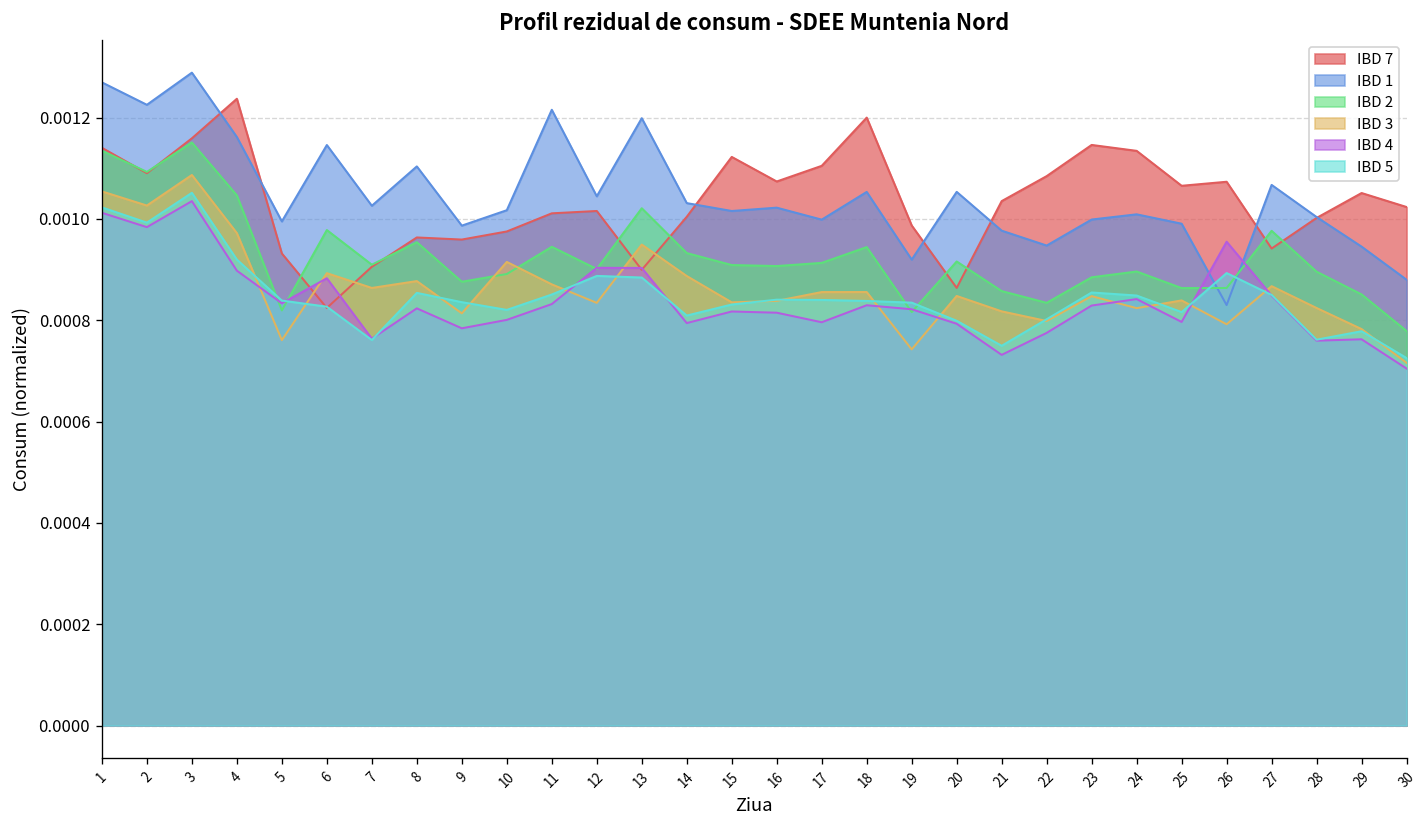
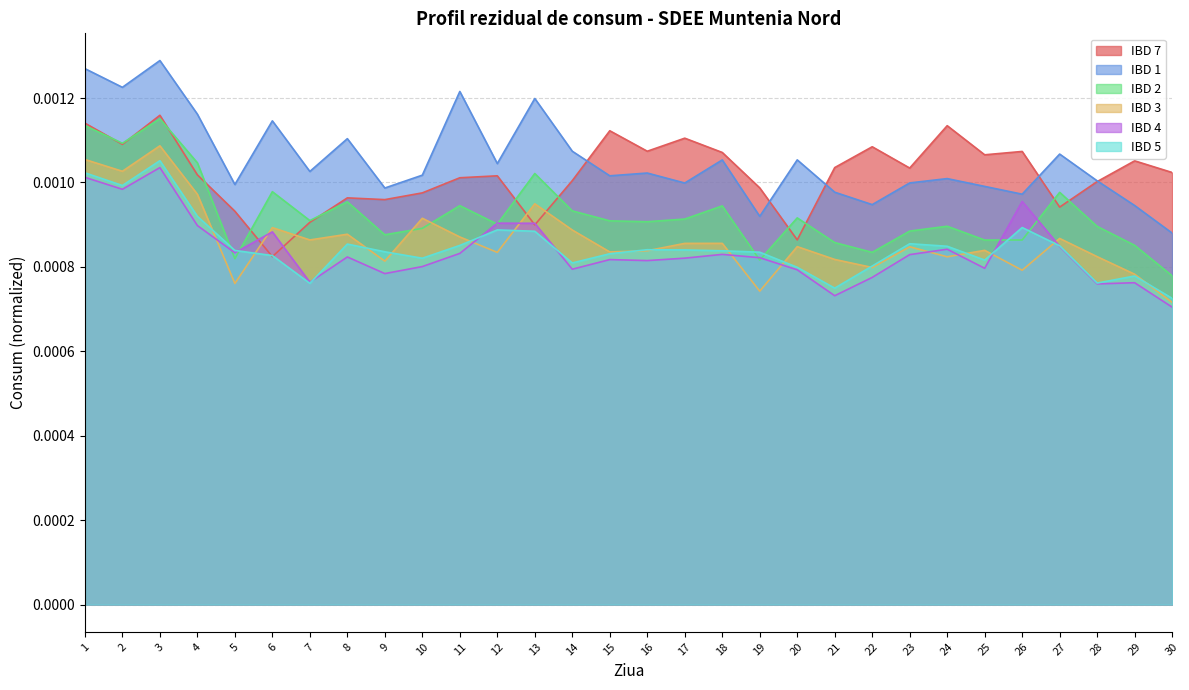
  {
    "IBD 7": {
      "3": 0.00116,
-     "4": 0.00124,
+     "4": 0.00102,
      "5": 0.00093,
      "8": 0.00096,
      "9": 0.00096,
      "10": 0.00098,
      "11": 0.00101,
      "12": 0.00102,
      "14": 0.00100,
      "15": 0.00112,
      "16": 0.00107,
      "17": 0.00110,
-     "18": 0.00120,
+     "18": 0.00107,
      "19": 0.00099,
      "20": 0.00086,
      "21": 0.00104,
      "22": 0.00108,
-     "23": 0.00115,
+     "23": 0.00103,
      "24": 0.00113,
      "25": 0.00107,
      "26": 0.00107,
      "27": 0.00094,
      "29": 0.00105,
      "30": 0.00102
    },
    "IBD 1": {
      "1": 0.00127,
      "2": 0.00123,
      "3": 0.00129,
      "4": 0.00116,
      "5": 0.00100,
      "6": 0.00115,
      "7": 0.00103,
      "8": 0.00110,
      "9": 0.00099,
      "10": 0.00102,
      "11": 0.00122,
      "12": 0.00104,
      "13": 0.00120,
-     "14": 0.00103,
+     "14": 0.00107,
      "15": 0.00102,
      "16": 0.00102,
      "17": 0.00100,
      "18": 0.00105,
      "19": 0.00092,
      "20": 0.00105,
      "21": 0.00098,
      "22": 0.00095,
      "23": 0.00100,
      "24": 0.00101,
      "25": 0.00099,
-     "26": 0.00083,
+     "26": 0.00097,
      "27": 0.00107,
      "29": 0.00095,
      "30": 0.00088
    },
    "IBD 2": {
      "3": 0.00115,
      "4": 0.00105,
      "5": 0.00082,
      "6": 0.00098,
      "8": 0.00095,
      "9": 0.00088,
      "10": 0.00089,
      "11": 0.00095,
      "13": 0.00102,
      "14": 0.00093,
      "15": 0.00091,
      "16": 0.00091,
      "17": 0.00091,
      "18": 0.00094,
      "20": 0.00092,
      "21": 0.00086,
      "22": 0.00083,
      "23": 0.00088,
      "24": 0.00090,
      "25": 0.00086,
      "26": 0.00086,
      "27": 0.00098,
      "28": 0.00090,
      "29": 0.00085,
      "30": 0.00078
    },
    "IBD 3": {
      "1": 0.00105,
      "2": 0.00103,
      "3": 0.00109,
      "4": 0.00097,
      "5": 0.00076,
      "6": 0.00089,
      "7": 0.00086,
      "8": 0.00088,
      "9": 0.00081,
      "10": 0.00092,
      "11": 0.00087,
      "12": 0.00083,
      "13": 0.00095,
      "14": 0.00089,
      "17": 0.00086,
      "18": 0.00086,
      "19": 0.00074,
      "20": 0.00085,
      "21": 0.00082,
      "23": 0.00085,
      "24": 0.00082,
      "25": 0.00084,
      "26": 0.00079,
      "27": 0.00087,
      "28": 0.00082,
      "30": 0.00072
    },
    "IBD 4": {
      "1": 0.00101,
      "2": 0.00098,
      "3": 0.00104,
      "4": 0.00090,
      "6": 0.00088,
      "8": 0.00082,
      "9": 0.00078,
      "10": 0.00080,
      "11": 0.00083,
      "14": 0.00079,
      "15": 0.00082,
      "16": 0.00081,
-     "17": 0.00080,
+     "17": 0.00082,
      "18": 0.00083,
      "21": 0.00073,
      "22": 0.00078,
      "23": 0.00083,
      "24": 0.00084,
      "25": 0.00080,
      "26": 0.00096,
      "29": 0.00076,
      "30": 0.00070
    },
    "IBD 5": {
      "1": 0.00102,
      "2": 0.00099,
      "3": 0.00105,
      "4": 0.00092,
      "8": 0.00085,
      "9": 0.00084,
      "10": 0.00082,
      "11": 0.00085,
      "12": 0.00089,
      "13": 0.00088,
      "14": 0.00081,
      "17": 0.00084,
      "18": 0.00084,
      "19": 0.00083,
      "21": 0.00075,
      "23": 0.00085,
      "24": 0.00085,
      "25": 0.00082,
      "26": 0.00089,
      "30": 0.00073
    }
  }
